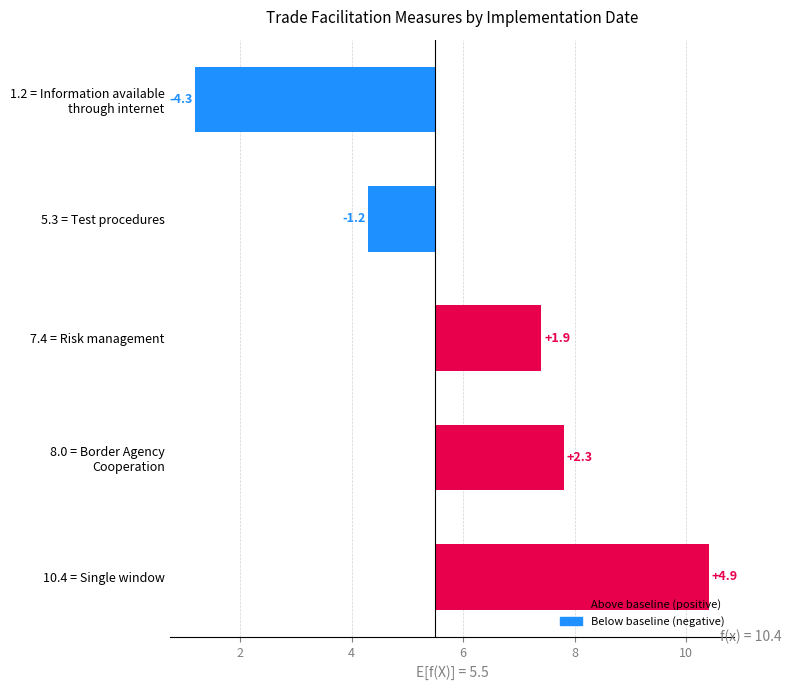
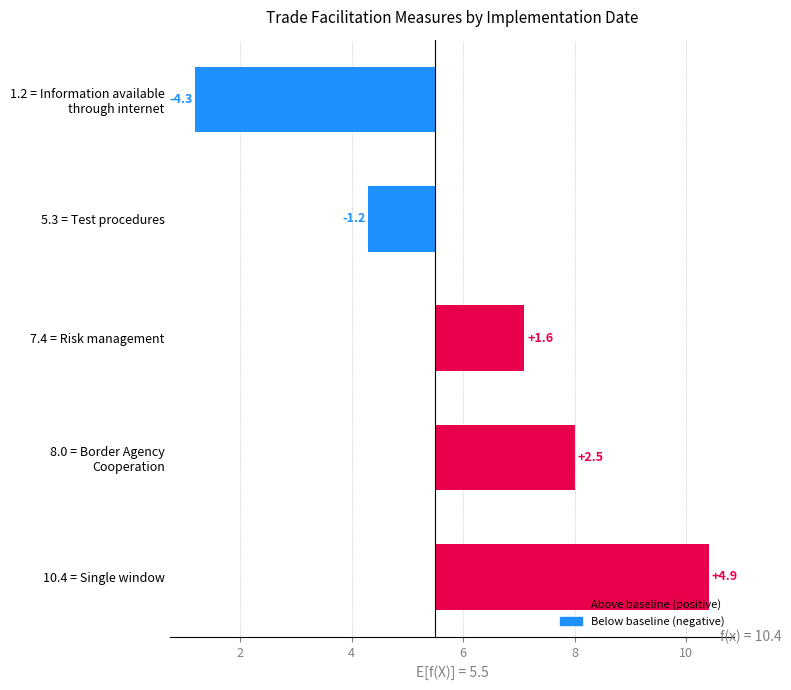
  {
    "1.2 = Information available through internet": "-4.3",
    "5.3 = Test procedures": "-1.2",
-   "7.4 = Risk management": "+1.9",
-   "8.0 = Border Agency Cooperation": "+2.3",
+   "7.4 = Risk management": "+1.6",
+   "8.0 = Border Agency Cooperation": "+2.5",
    "10.4 = Single window": "+4.9"
  }
